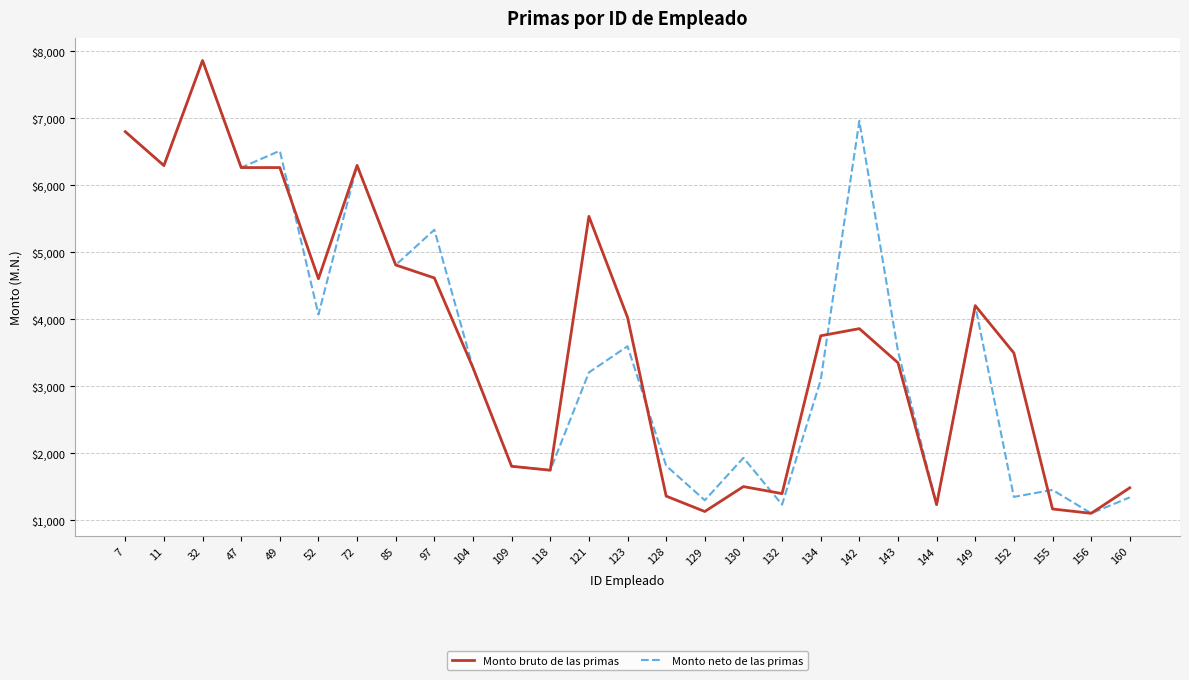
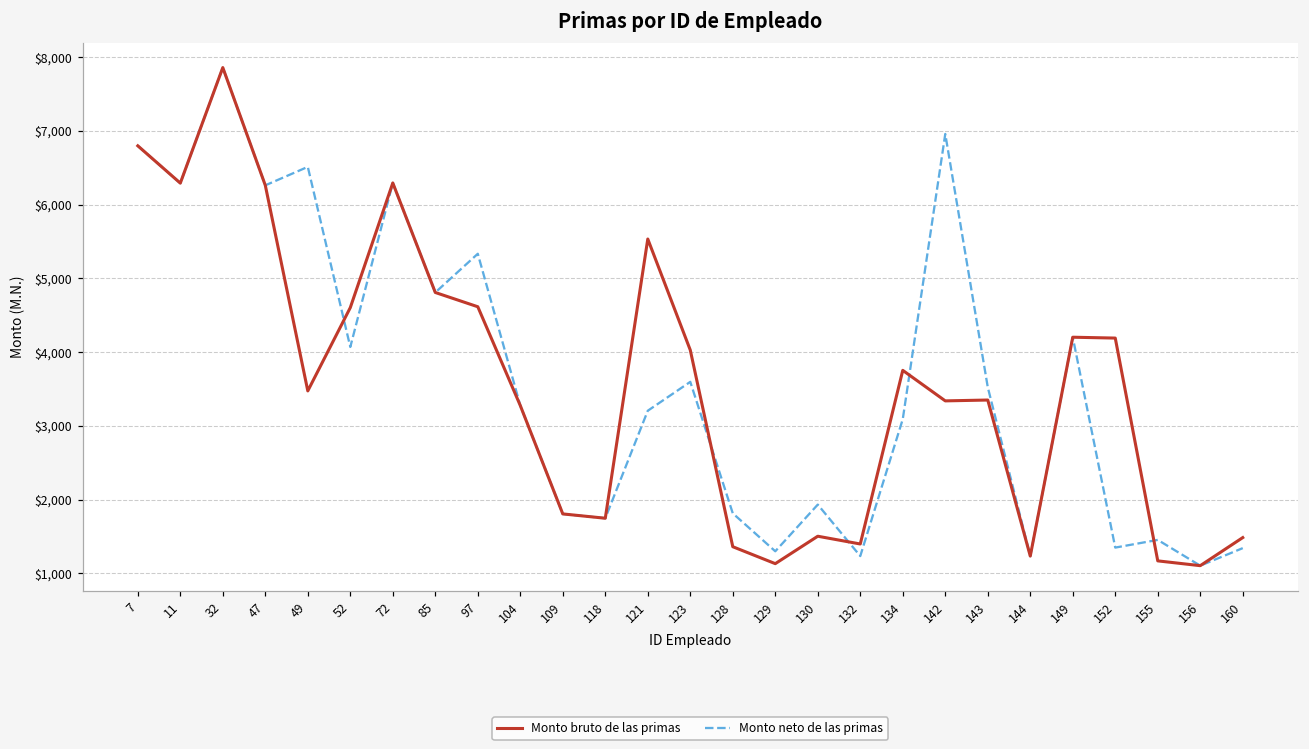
  {
    "Monto bruto de las primas": {
-     "49": "$6,300",
+     "49": "$3,500",
      "52": "$4,600",
      "97": "$4,600",
      "121": "$5,500",
      "123": "$4,000",
      "128": "$1,400",
      "129": "$1,100",
      "130": "$1,500",
      "132": "$1,400",
      "134": "$3,800",
-     "142": "$3,900",
+     "142": "$3,300",
      "143": "$3,400",
-     "152": "$3,500",
+     "152": "$4,200",
      "155": "$1,200",
      "160": "$1,500"
    },
    "Monto neto de las primas": {
      "49": "$6,500",
      "52": "$4,100",
      "97": "$5,300",
      "121": "$3,200",
      "123": "$3,600",
      "128": "$1,800",
      "129": "$1,300",
      "130": "$1,900",
      "132": "$1,200",
      "134": "$3,100",
      "142": "$7,000",
      "143": "$3,500",
      "152": "$1,400",
      "155": "$1,500",
      "160": "$1,300"
    }
  }
